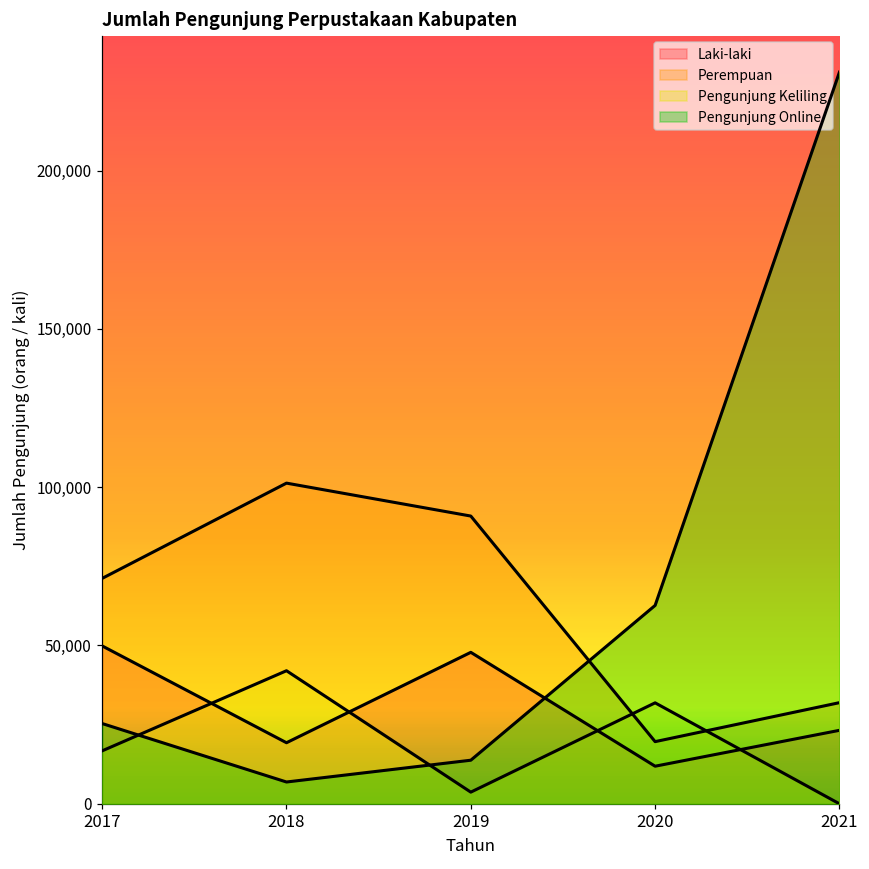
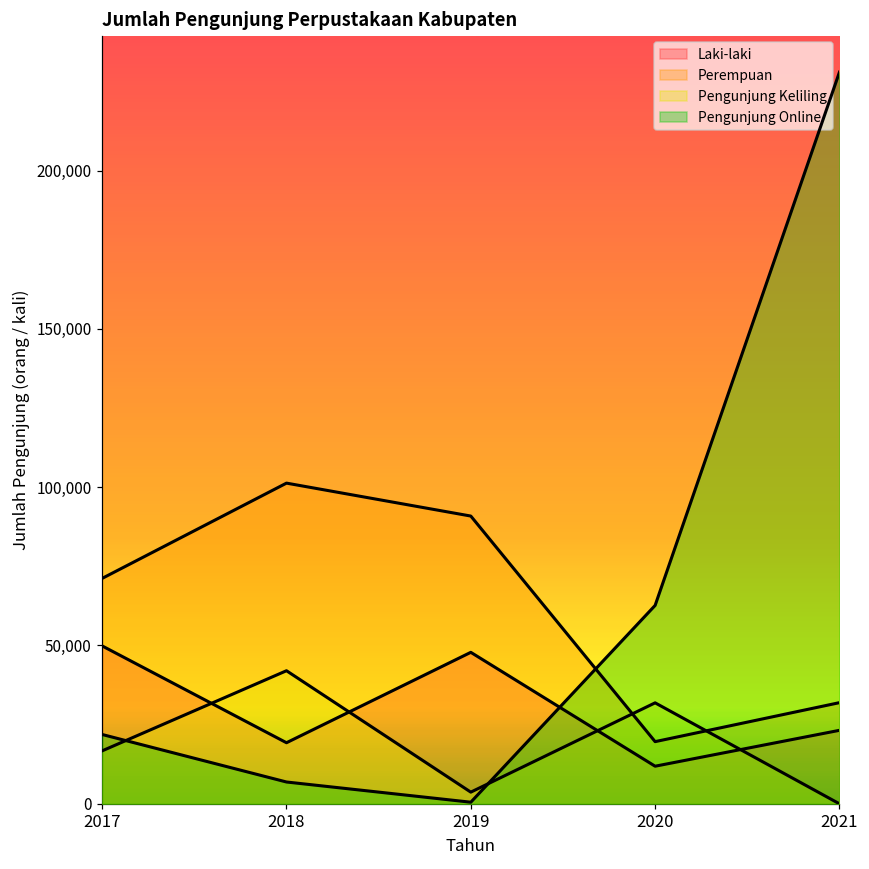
  {
    "Pengunjung Online": {
-     "2017": "25,000",
+     "2017": "22,000",
      "2018": "7,000",
-     "2019": "14,000",
+     "2019": "1,000",
      "2020": "63,000",
      "2021": "231,000"
    }
  }
